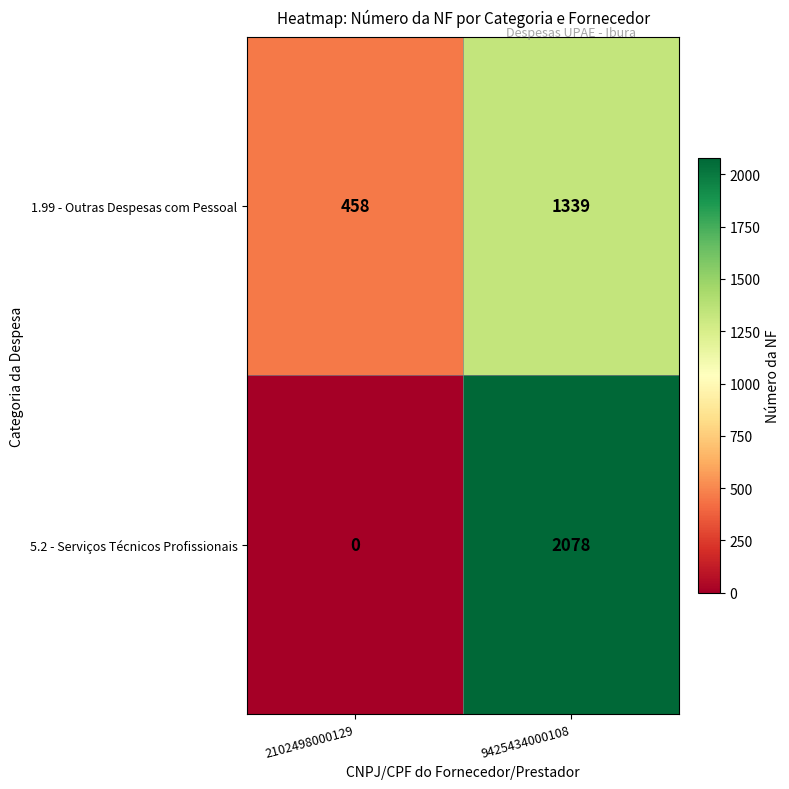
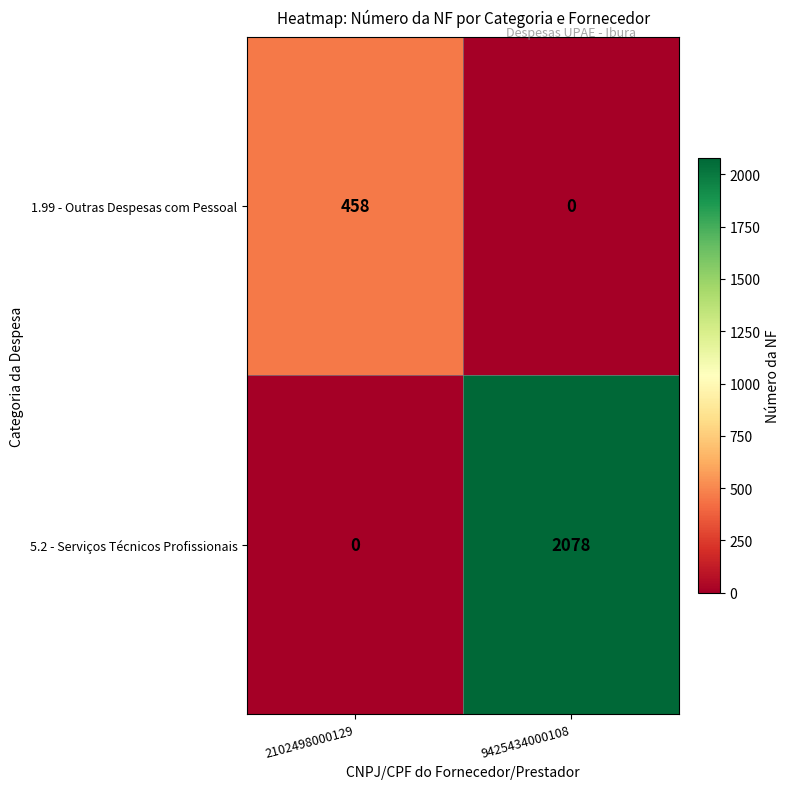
  {
    "1.99 - Outras Despesas com Pessoal": {
      "2102498000129": 458,
-     "9425434000108": 1339
+     "9425434000108": 0
    },
    "5.2 - Serviços Técnicos Profissionais": {
      "2102498000129": 0,
      "9425434000108": 2078
    }
  }
